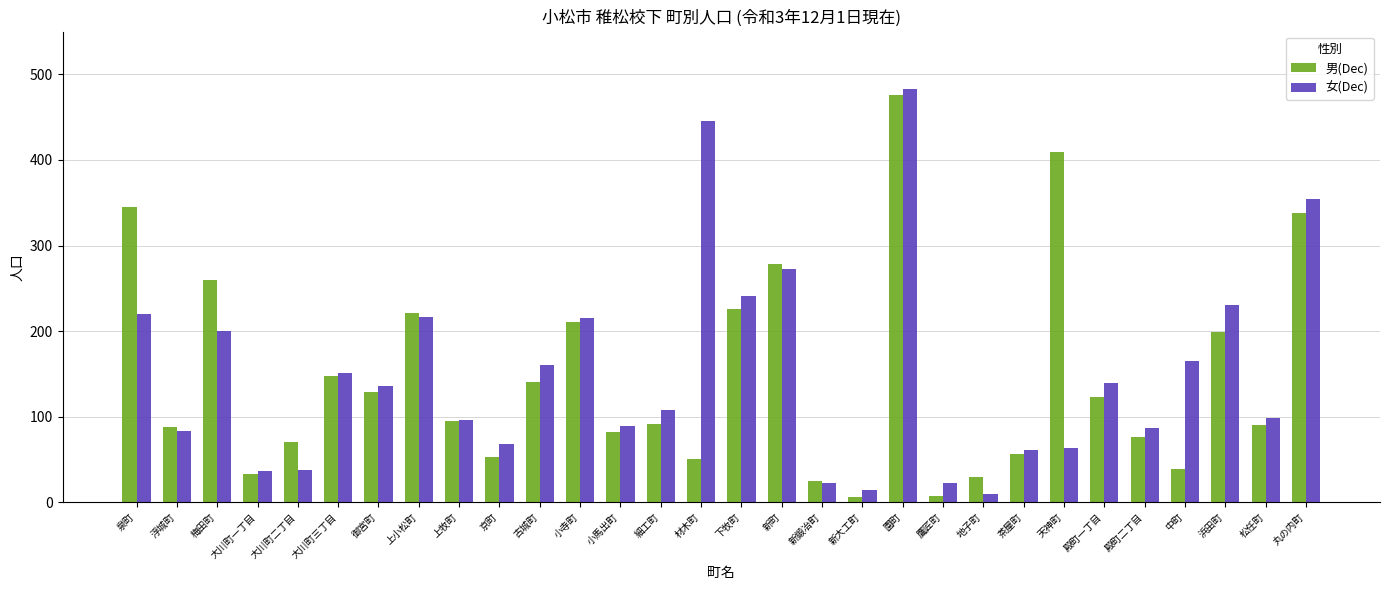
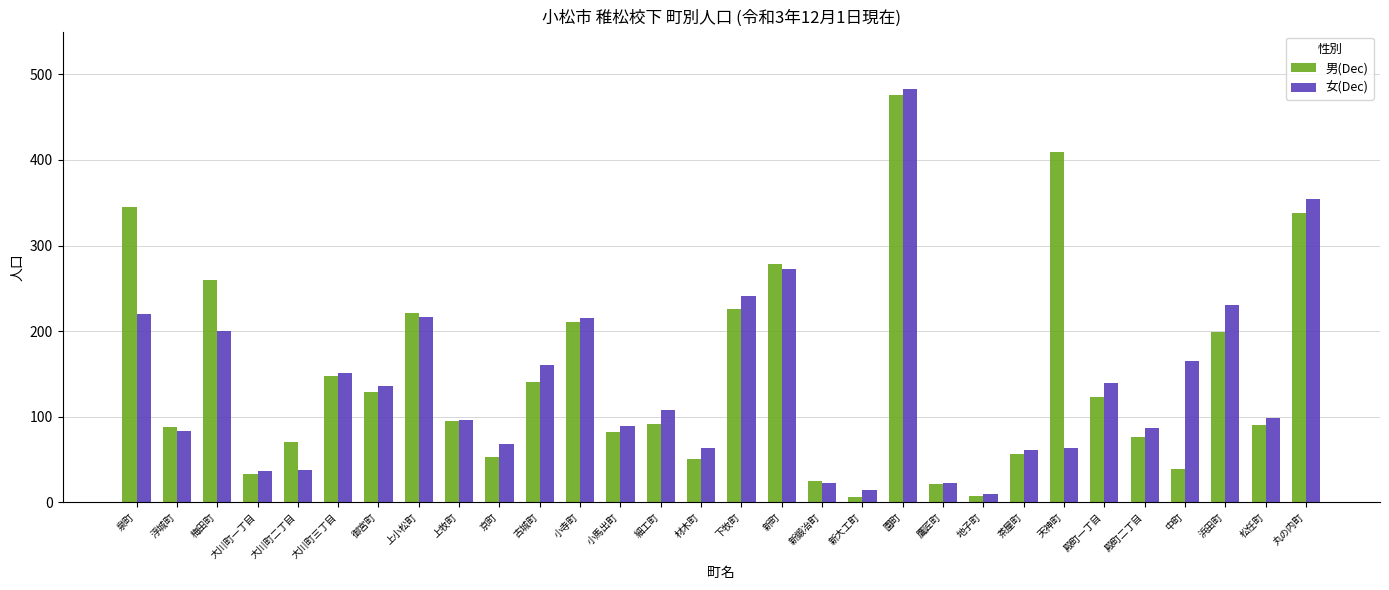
  {
    "男(Dec)": {
      "泉町": 350,
      "浮城町": 90,
      "梅田町": 260,
      "大川町一丁目": 30,
      "大川町二丁目": 70,
      "大川町三丁目": 150,
      "御宮町": 130,
      "上小松町": 220,
      "上牧町": 100,
      "京町": 50,
      "古城町": 140,
      "小寺町": 210,
      "小馬出町": 80,
      "細工町": 90,
      "材木町": 50,
      "下牧町": 230,
      "新町": 280,
      "新鍛冶町": 30,
      "新大工町": 10,
      "園町": 480,
-     "鷹匠町": 10,
-     "地子町": 30,
+     "鷹匠町": 20,
+     "地子町": 10,
      "茶屋町": 60,
      "天神町": 410,
      "殿町一丁目": 120,
      "殿町二丁目": 80,
      "中町": 40,
      "浜田町": 200,
      "松任町": 90,
      "丸の内町": 340
    },
    "女(Dec)": {
      "泉町": 220,
      "浮城町": 80,
      "梅田町": 200,
      "大川町一丁目": 40,
      "大川町二丁目": 40,
      "大川町三丁目": 150,
      "御宮町": 140,
      "上小松町": 220,
      "上牧町": 100,
      "京町": 70,
      "古城町": 160,
      "小寺町": 220,
      "小馬出町": 90,
      "細工町": 110,
-     "材木町": 450,
+     "材木町": 60,
      "下牧町": 240,
      "新町": 270,
      "新鍛冶町": 20,
      "新大工町": 10,
      "園町": 480,
      "鷹匠町": 20,
      "地子町": 10,
      "茶屋町": 60,
      "天神町": 60,
      "殿町一丁目": 140,
      "殿町二丁目": 90,
      "中町": 170,
      "浜田町": 230,
      "松任町": 100,
      "丸の内町": 350
    }
  }
